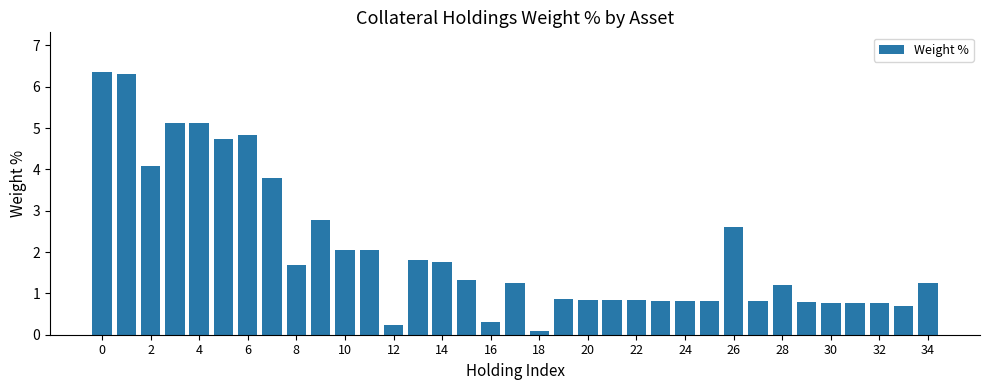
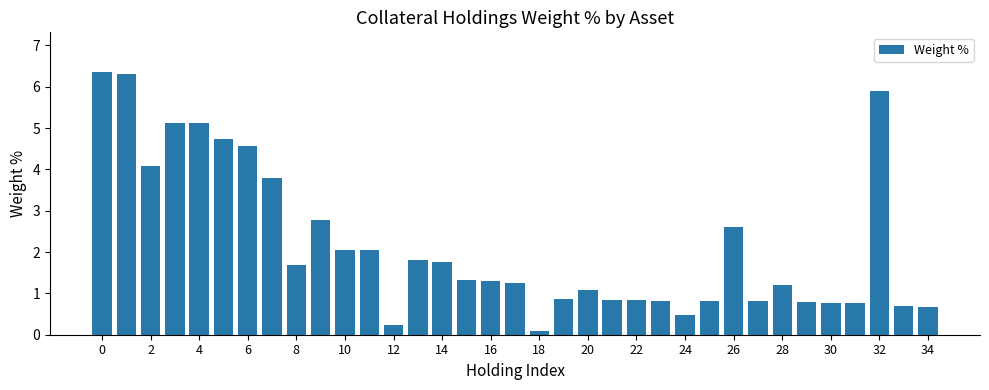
  {
    "0": 6.4,
    "2": 4.1,
    "4": 5.1,
-   "6": 4.8,
+   "6": 4.6,
    "8": 1.7,
    "10": 2.0,
    "12": 0.2,
    "14": 1.8,
-   "16": 0.3,
+   "16": 1.3,
    "18": 0.1,
-   "20": 0.9,
+   "20": 1.1,
    "22": 0.9,
-   "24": 0.8,
+   "24": 0.5,
    "26": 2.6,
    "28": 1.2,
    "30": 0.8,
-   "32": 0.8,
-   "34": 1.2
+   "32": 5.9,
+   "34": 0.7
  }
